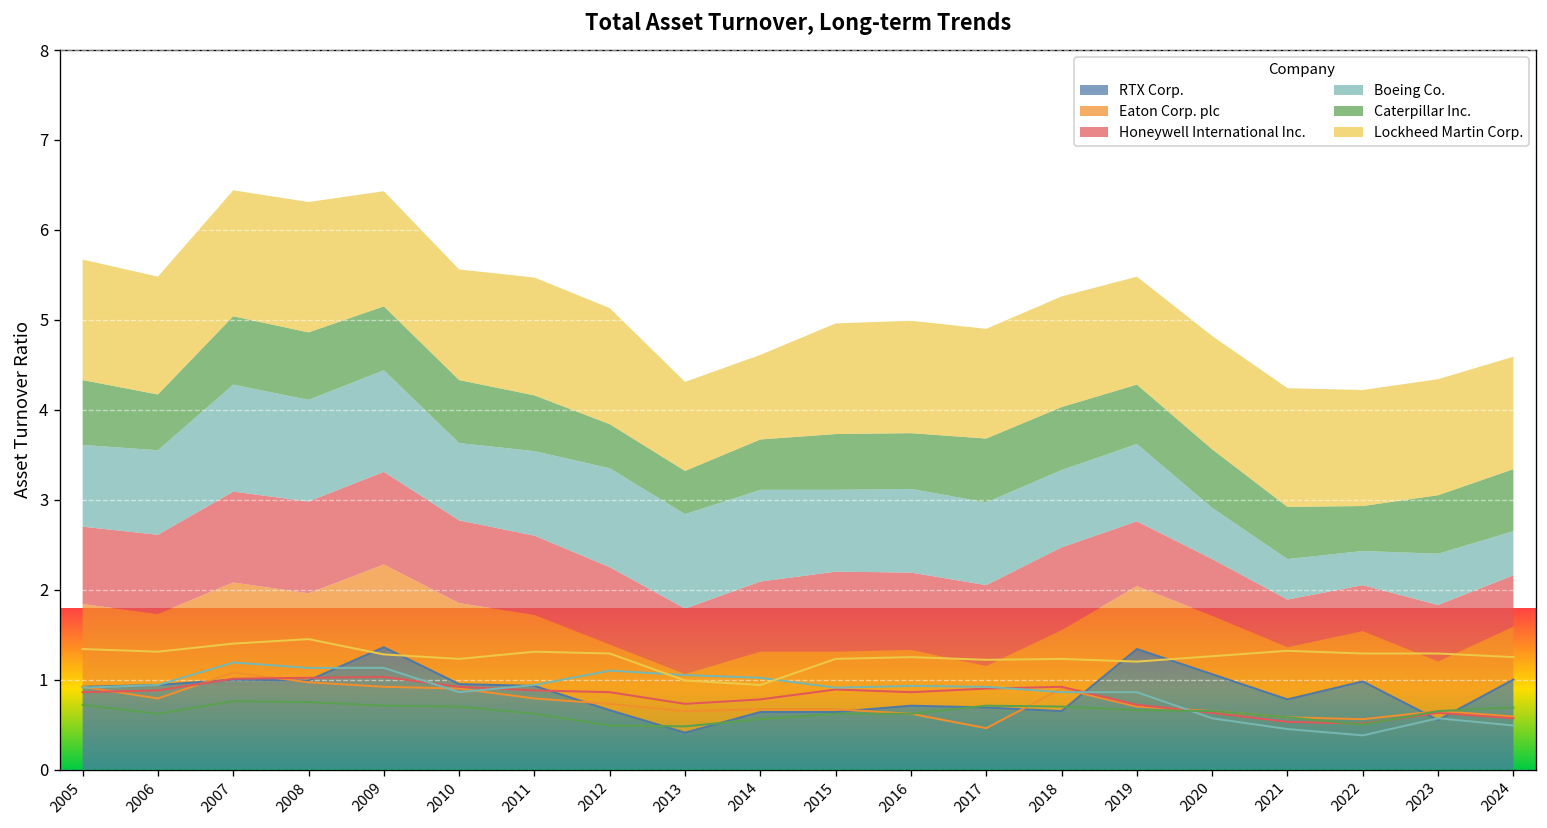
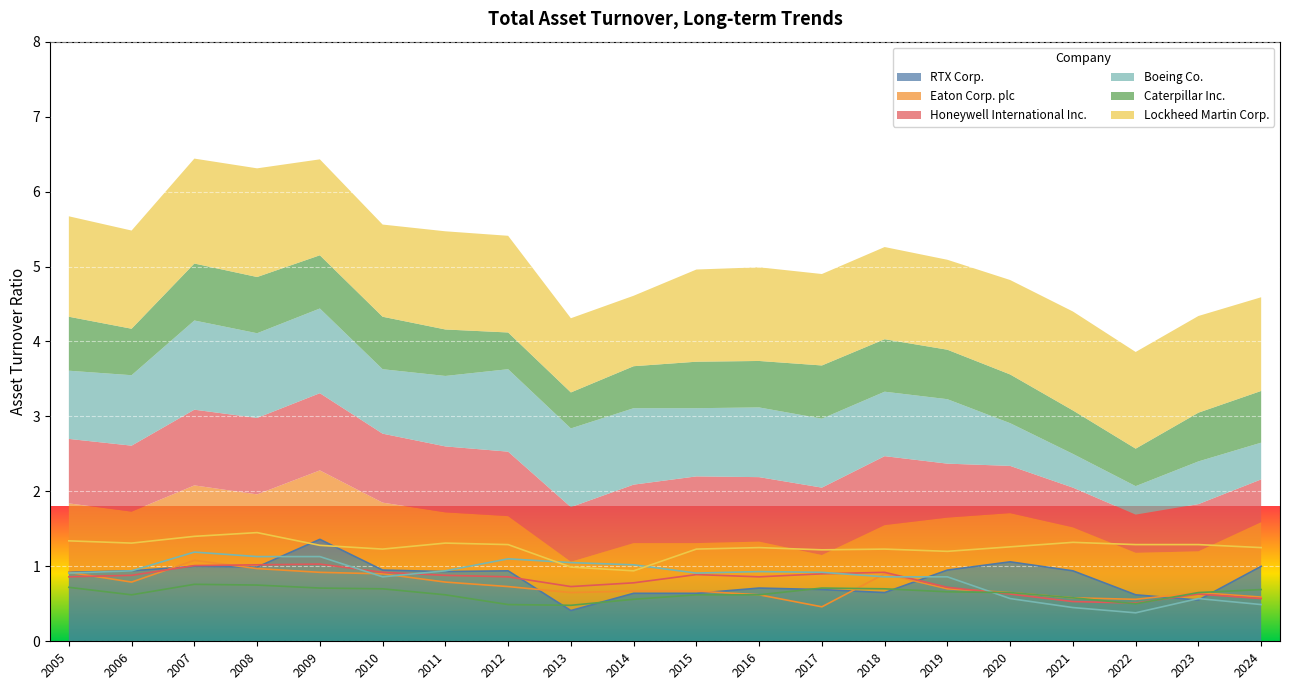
  {
    "RTX Corp.": {
      "2009": 1.4,
-     "2012": 0.7,
+     "2012": 0.9,
      "2013": 0.4,
      "2016": 0.7,
      "2018": 0.7,
-     "2019": 1.3,
+     "2019": 1.0,
      "2020": 1.1,
-     "2021": 0.8,
-     "2022": 1.0,
+     "2021": 0.9,
+     "2022": 0.6,
      "2024": 1.0
    }
  }
